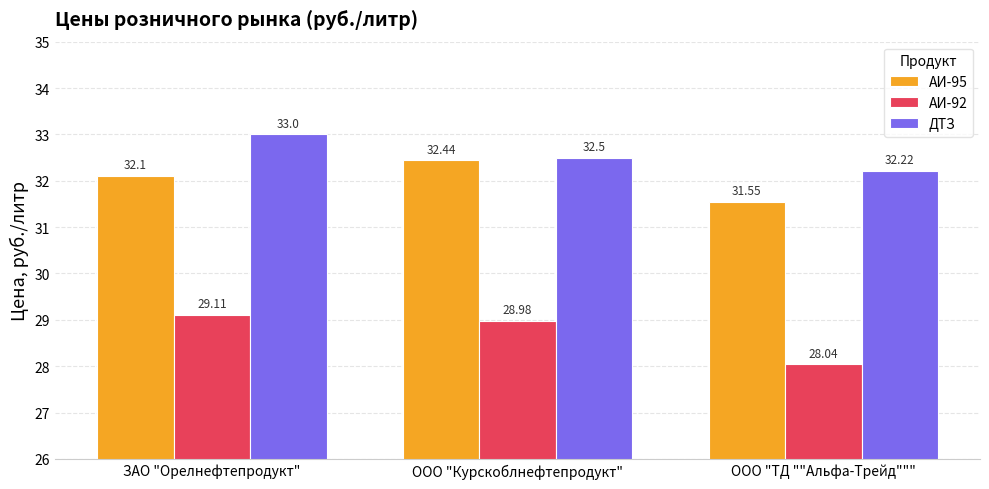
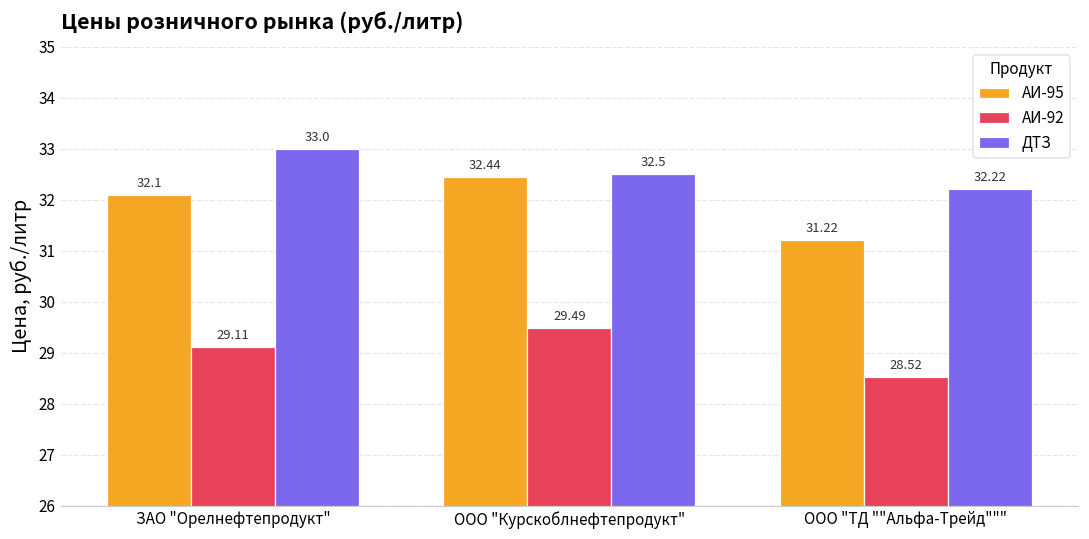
  {
    "АИ-95": {
      "ЗАО \"Орелнефтепродукт\"": 32.1,
      "ООО \"Курскоблнефтепродукт\"": 32.44,
-     "ООО \"ТД \"\"Альфа-Трейд\"\"\"": 31.55
+     "ООО \"ТД \"\"Альфа-Трейд\"\"\"": 31.22
    },
    "АИ-92": {
      "ЗАО \"Орелнефтепродукт\"": 29.11,
-     "ООО \"Курскоблнефтепродукт\"": 28.98,
-     "ООО \"ТД \"\"Альфа-Трейд\"\"\"": 28.04
+     "ООО \"Курскоблнефтепродукт\"": 29.49,
+     "ООО \"ТД \"\"Альфа-Трейд\"\"\"": 28.52
    },
    "ДТЗ": {
      "ЗАО \"Орелнефтепродукт\"": 33.0,
      "ООО \"Курскоблнефтепродукт\"": 32.5,
      "ООО \"ТД \"\"Альфа-Трейд\"\"\"": 32.22
    }
  }
